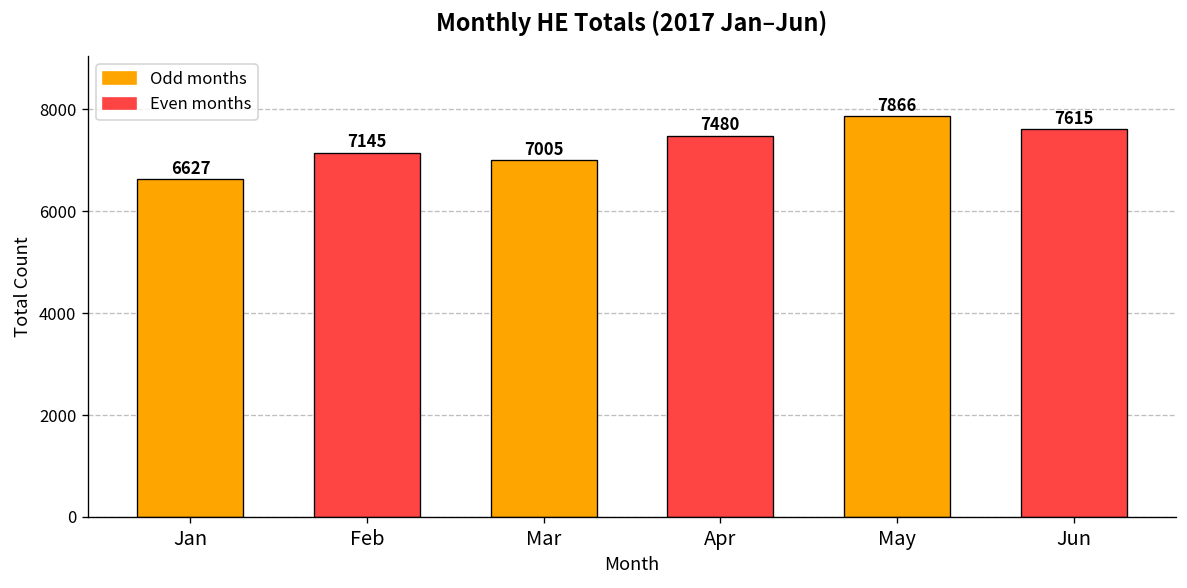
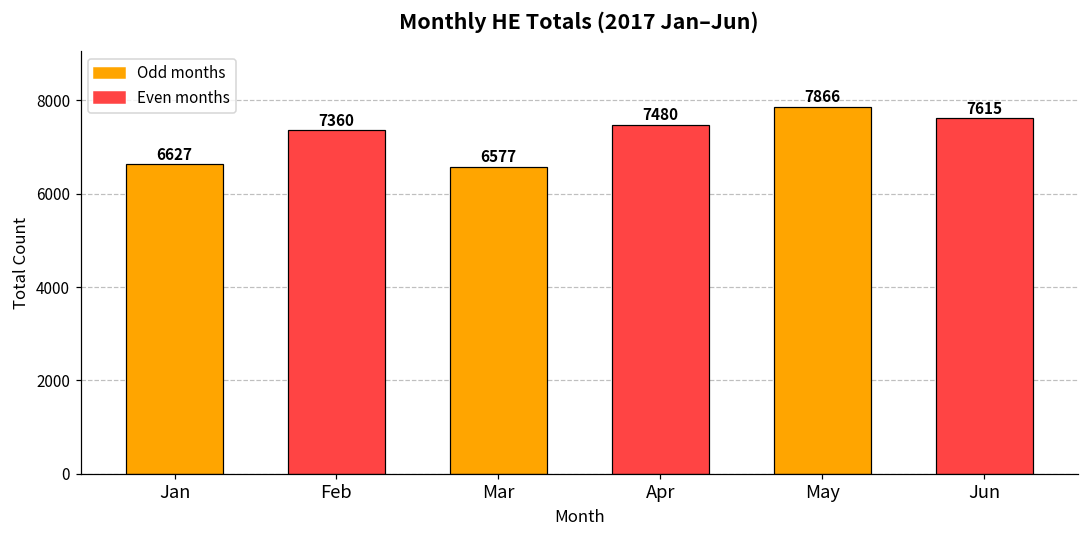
  {
    "Jan": 6627,
-   "Feb": 7145,
-   "Mar": 7005,
+   "Feb": 7360,
+   "Mar": 6577,
    "Apr": 7480,
    "May": 7866,
    "Jun": 7615
  }
